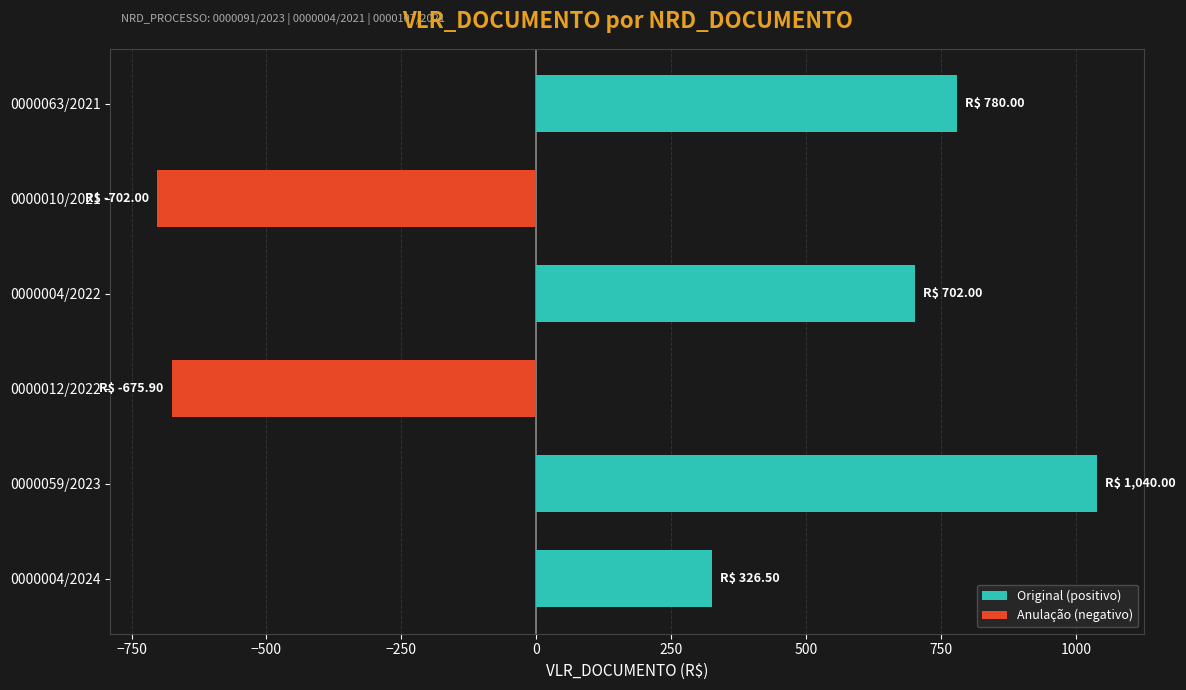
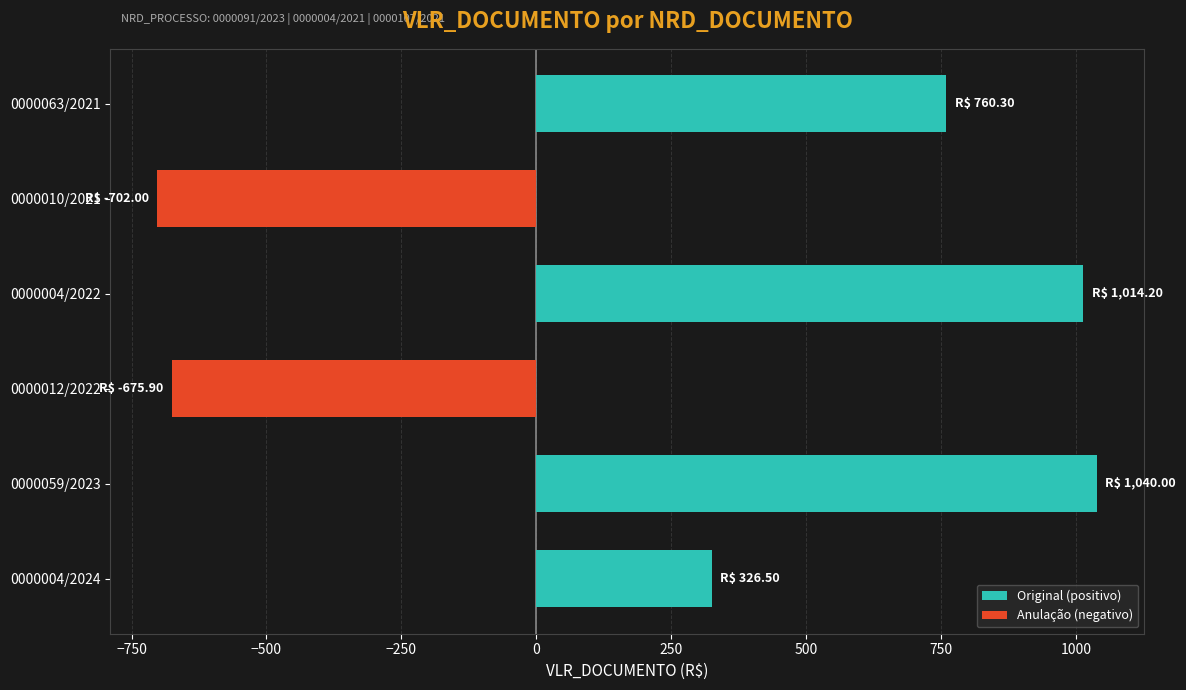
  {
    "Original (positivo)": {
-     "0000063/2021": "780.00",
-     "0000004/2022": "702.00",
+     "0000063/2021": "760.30",
+     "0000004/2022": "1,014.20",
      "0000059/2023": "1,040.00",
      "0000004/2024": "326.50"
    },
    "Anulação (negativo)": {
      "0000010/2021": "-702.00",
      "0000012/2022": "-675.90"
    }
  }
